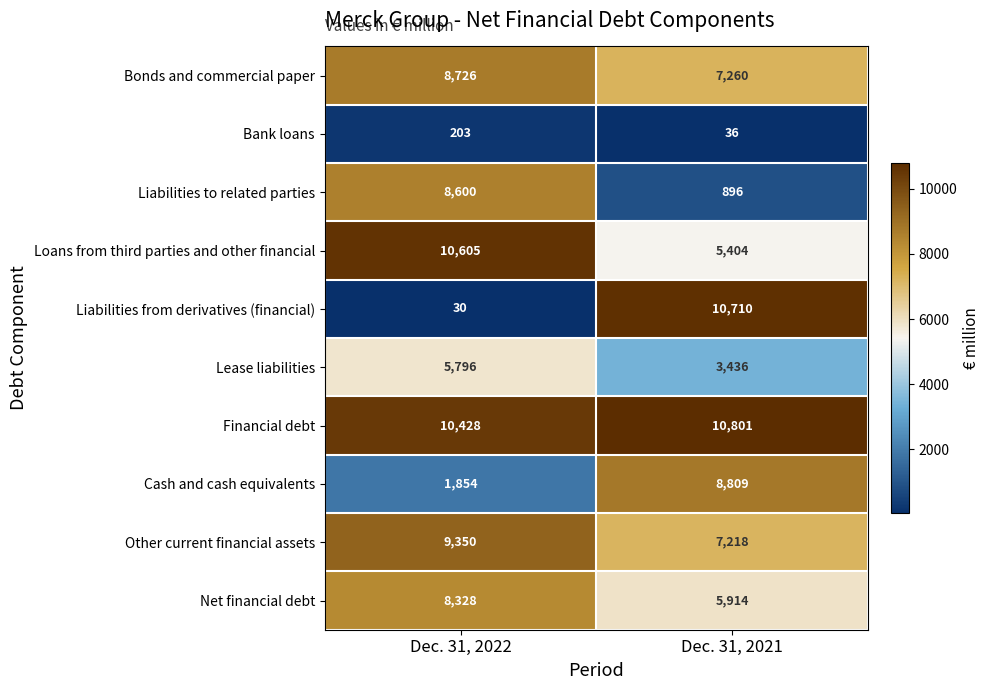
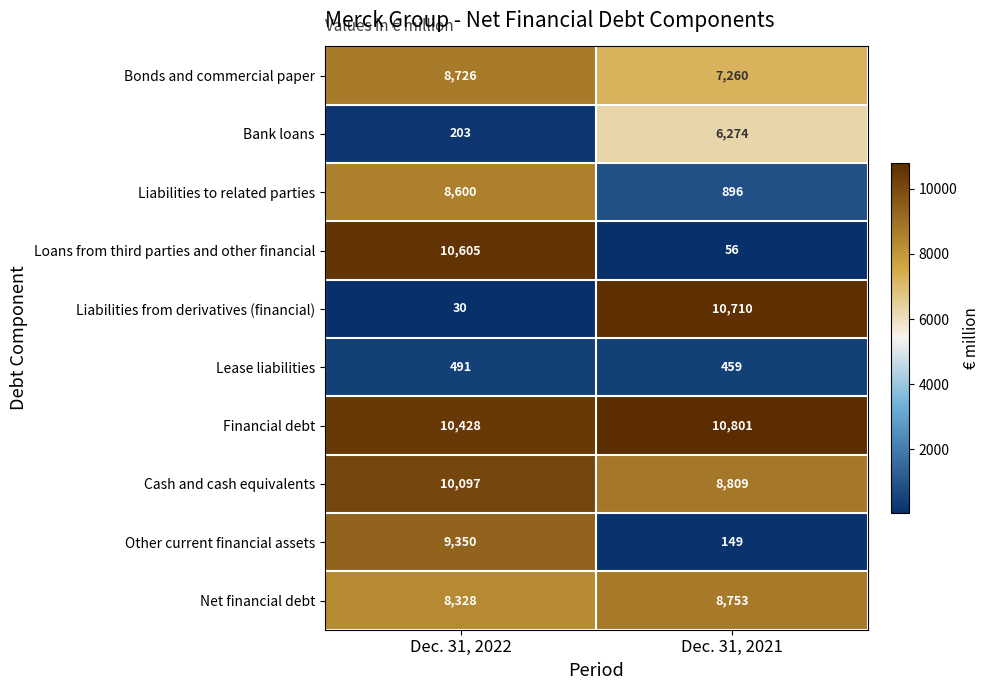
  {
    "Bonds and commercial paper": {
      "Dec. 31, 2022": "8,726",
      "Dec. 31, 2021": "7,260"
    },
    "Bank loans": {
      "Dec. 31, 2022": "203",
-     "Dec. 31, 2021": "36"
+     "Dec. 31, 2021": "6,274"
    },
    "Liabilities to related parties": {
      "Dec. 31, 2022": "8,600",
      "Dec. 31, 2021": "896"
    },
    "Loans from third parties and other financial": {
      "Dec. 31, 2022": "10,605",
-     "Dec. 31, 2021": "5,404"
+     "Dec. 31, 2021": "56"
    },
    "Liabilities from derivatives (financial)": {
      "Dec. 31, 2022": "30",
      "Dec. 31, 2021": "10,710"
    },
    "Lease liabilities": {
-     "Dec. 31, 2022": "5,796",
-     "Dec. 31, 2021": "3,436"
+     "Dec. 31, 2022": "491",
+     "Dec. 31, 2021": "459"
    },
    "Financial debt": {
      "Dec. 31, 2022": "10,428",
      "Dec. 31, 2021": "10,801"
    },
    "Cash and cash equivalents": {
-     "Dec. 31, 2022": "1,854",
+     "Dec. 31, 2022": "10,097",
      "Dec. 31, 2021": "8,809"
    },
    "Other current financial assets": {
      "Dec. 31, 2022": "9,350",
-     "Dec. 31, 2021": "7,218"
+     "Dec. 31, 2021": "149"
    },
    "Net financial debt": {
      "Dec. 31, 2022": "8,328",
-     "Dec. 31, 2021": "5,914"
+     "Dec. 31, 2021": "8,753"
    }
  }
